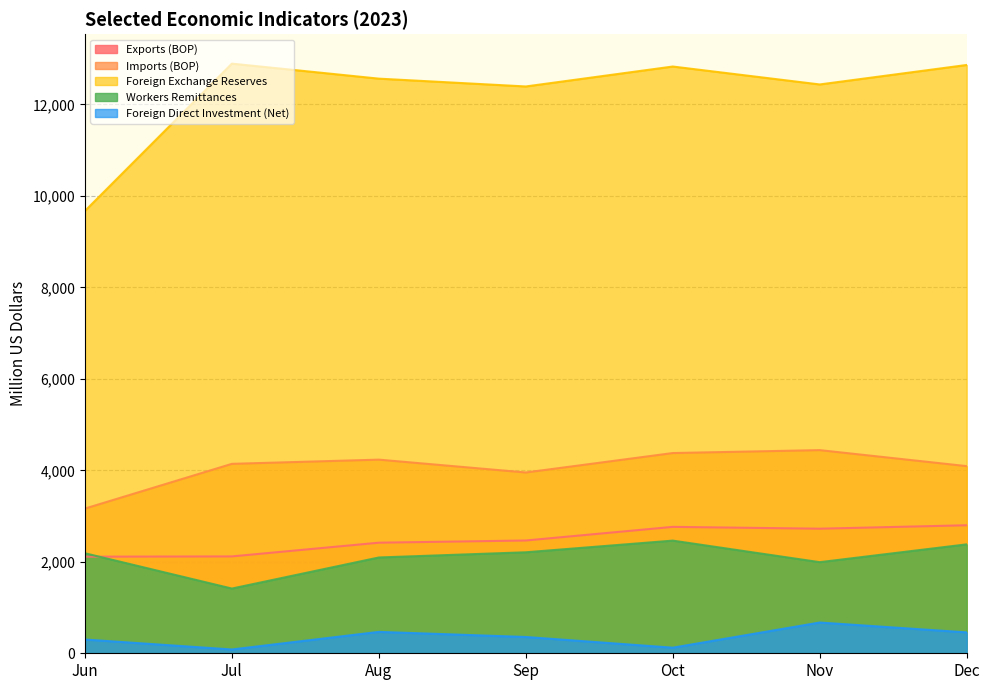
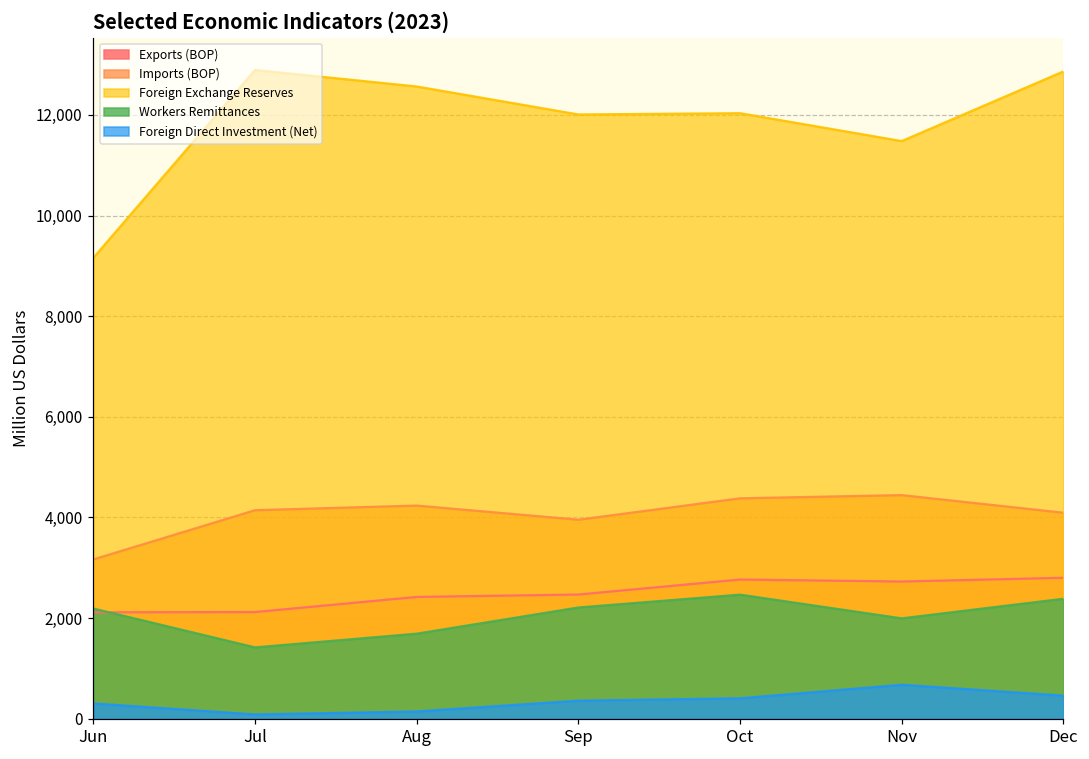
  {
    "Foreign Exchange Reserves": {
-     "Jun": "9,700",
+     "Jun": "9,200",
      "Aug": "12,600",
-     "Sep": "12,400",
-     "Oct": "12,800",
-     "Nov": "12,400",
+     "Sep": "12,000",
+     "Oct": "12,000",
+     "Nov": "11,500",
      "Dec": "12,900"
    },
    "Workers Remittances": {
      "Jun": "2,200",
      "Jul": "1,400",
-     "Aug": "2,100",
+     "Aug": "1,700",
      "Sep": "2,200",
      "Oct": "2,500",
      "Nov": "2,000",
      "Dec": "2,400"
    },
    "Foreign Direct Investment (Net)": {
      "Jun": "300",
      "Jul": "100",
-     "Aug": "500",
+     "Aug": "100",
      "Sep": "400",
-     "Oct": "100",
+     "Oct": "400",
      "Nov": "700",
      "Dec": "500"
    }
  }
